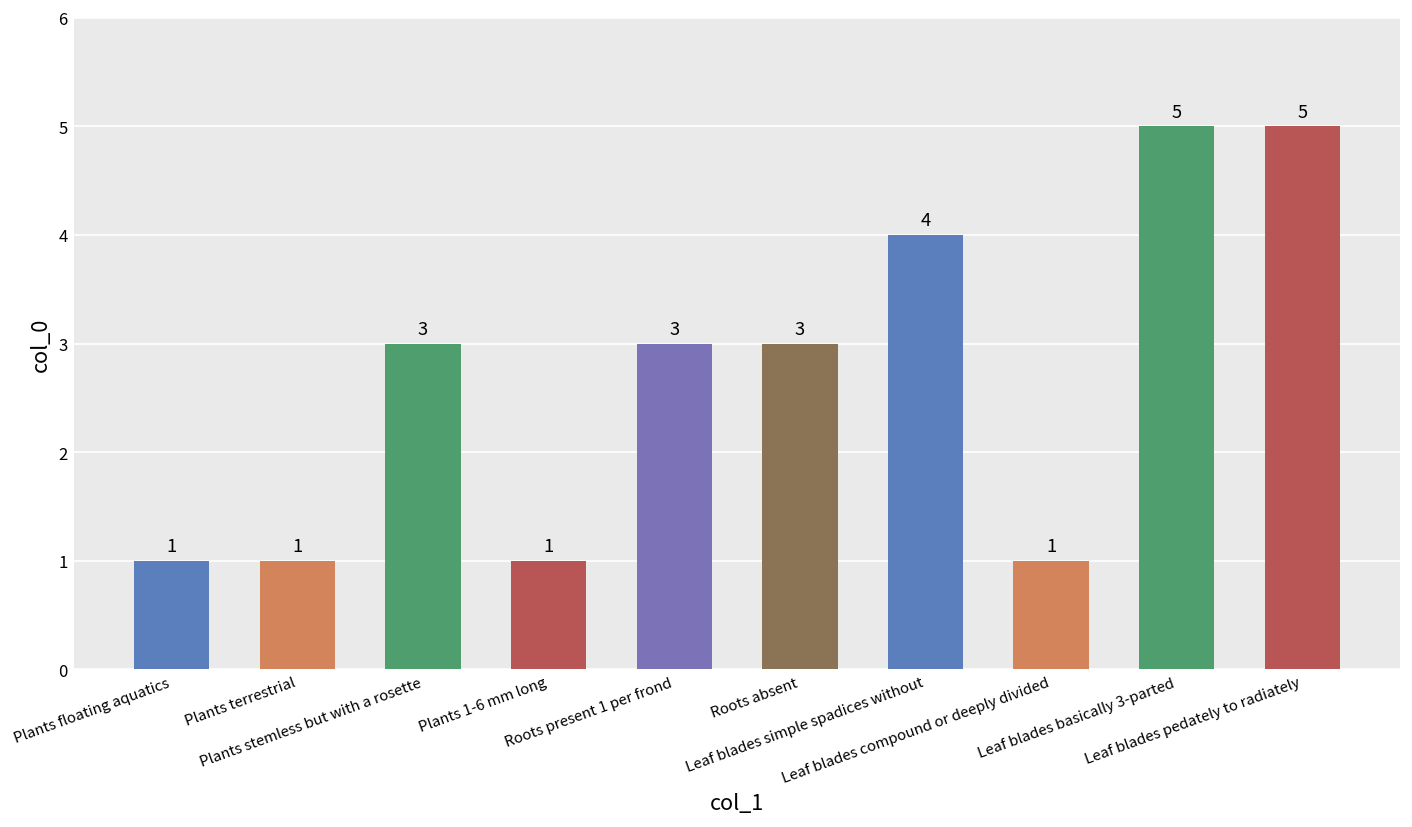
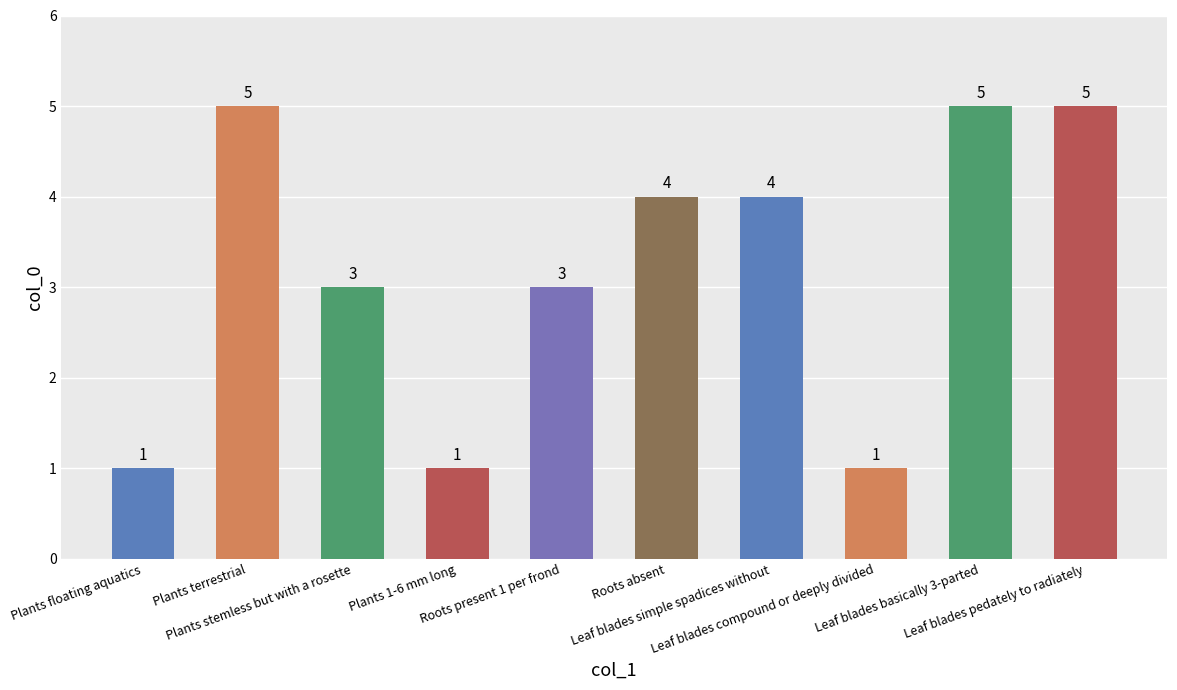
  {
    "Plants floating aquatics": 1,
-   "Plants terrestrial": 1,
+   "Plants terrestrial": 5,
    "Plants stemless but with a rosette": 3,
    "Plants 1-6 mm long": 1,
    "Roots present 1 per frond": 3,
-   "Roots absent": 3,
+   "Roots absent": 4,
    "Leaf blades simple spadices without": 4,
    "Leaf blades compound or deeply divided": 1,
    "Leaf blades basically 3-parted": 5,
    "Leaf blades pedately to radiately": 5
  }
